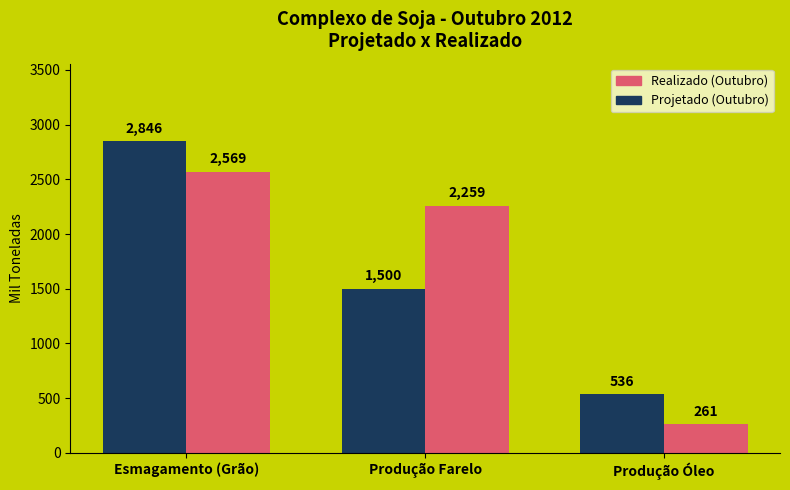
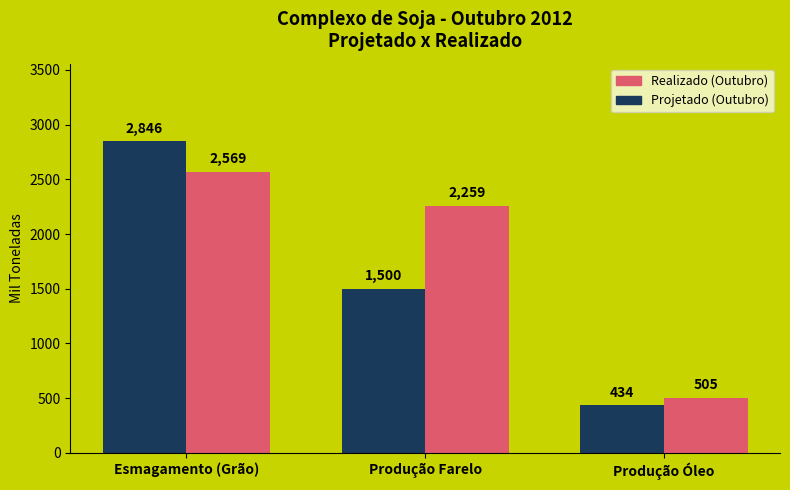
  {
    "Projetado (Outubro)": {
      "Esmagamento (Grão)": "2,846",
      "Produção Farelo": "1,500",
-     "Produção Óleo": "536"
+     "Produção Óleo": "434"
    },
    "Realizado (Outubro)": {
      "Esmagamento (Grão)": "2,569",
      "Produção Farelo": "2,259",
-     "Produção Óleo": "261"
+     "Produção Óleo": "505"
    }
  }
